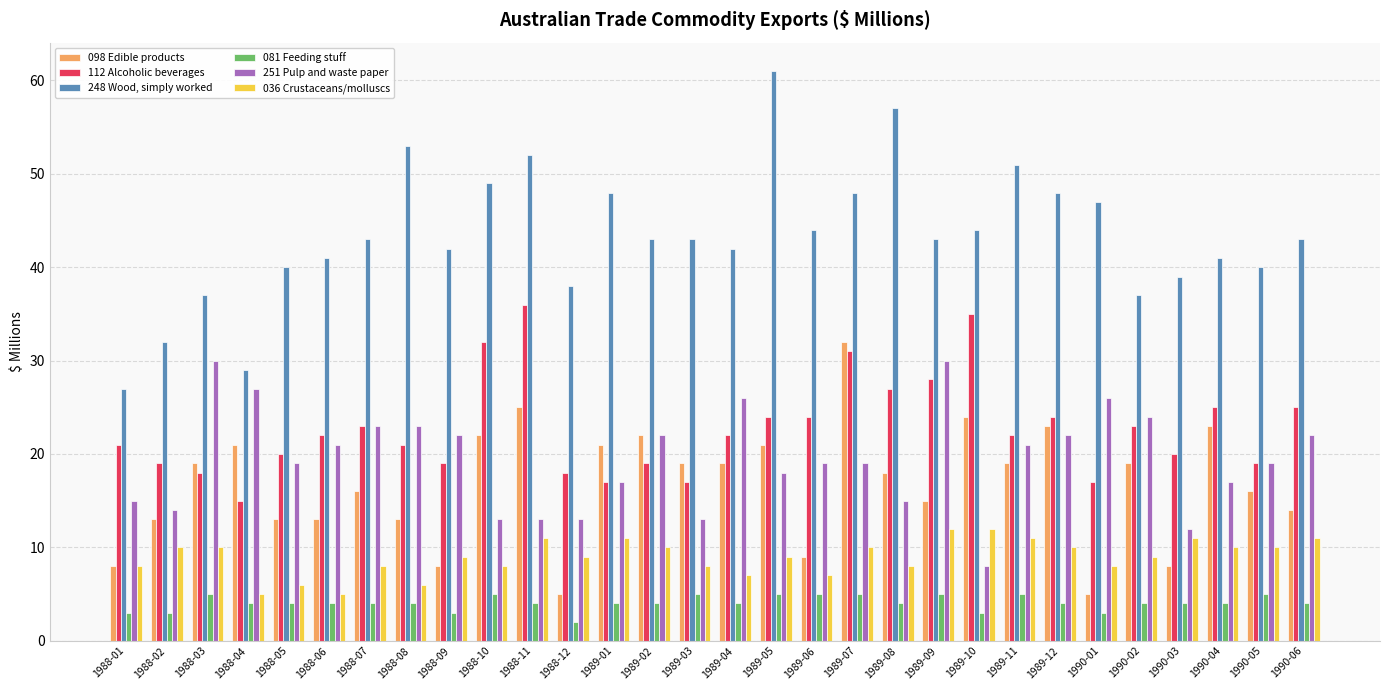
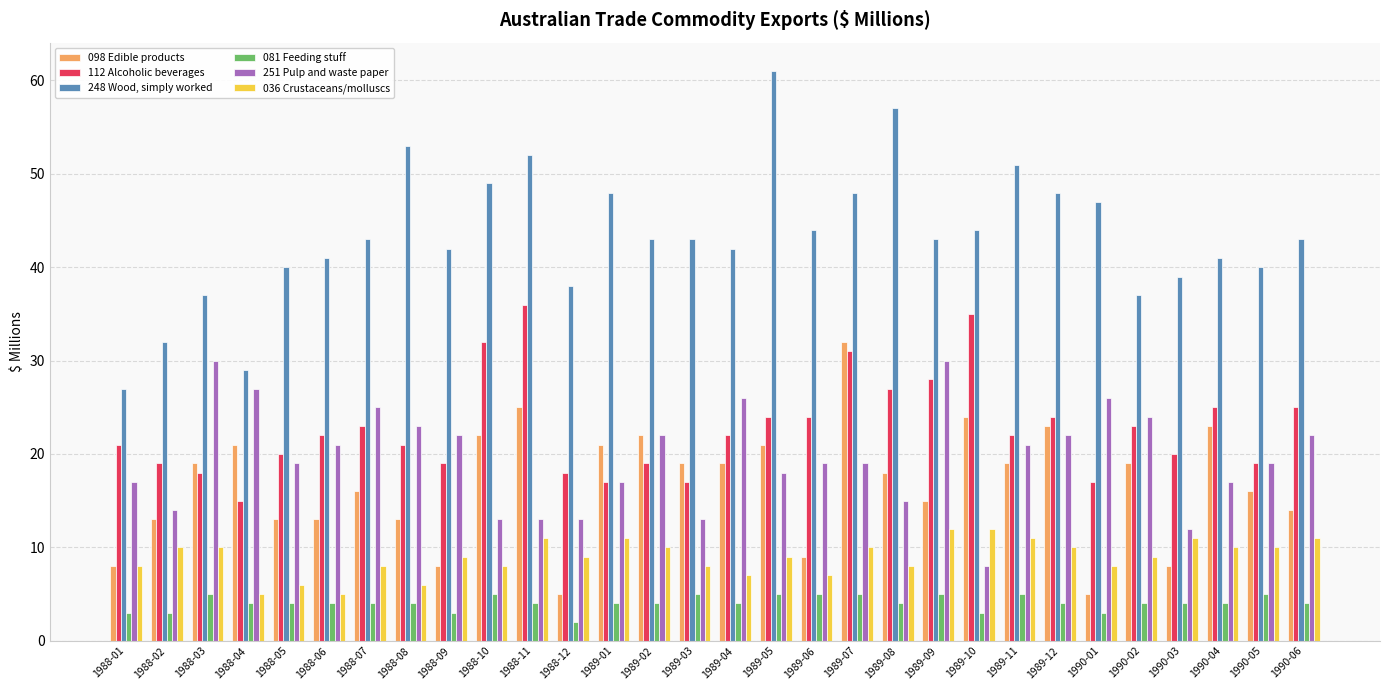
  {
    "112 Alcoholic beverages": {
      "1988-01": 21,
      "1988-02": 19,
      "1988-03": 18,
      "1988-04": 15,
      "1988-05": 20,
      "1988-06": 22,
      "1988-07": 23,
      "1988-08": 21,
      "1988-09": 19,
      "1988-10": 32,
      "1988-11": 36,
      "1988-12": 18,
      "1989-01": 17,
      "1989-02": 19,
      "1989-03": 17,
      "1989-04": 22,
      "1989-05": 24,
      "1989-06": 24,
      "1989-07": 31,
      "1989-08": 27,
      "1989-09": 28,
      "1989-10": 35,
      "1989-11": 22,
      "1989-12": 24,
      "1990-01": 17,
      "1990-02": 23,
      "1990-03": 20,
      "1990-04": 25,
      "1990-05": 19,
      "1990-06": 25
    },
    "248 Wood, simply worked": {
      "1988-01": 27,
      "1988-02": 32,
      "1988-03": 37,
      "1988-04": 29,
      "1988-05": 40,
      "1988-06": 41,
      "1988-07": 43,
      "1988-08": 53,
      "1988-09": 42,
      "1988-10": 49,
      "1988-11": 52,
      "1988-12": 38,
      "1989-01": 48,
      "1989-02": 43,
      "1989-03": 43,
      "1989-04": 42,
      "1989-05": 61,
      "1989-06": 44,
      "1989-07": 48,
      "1989-08": 57,
      "1989-09": 43,
      "1989-10": 44,
      "1989-11": 51,
      "1989-12": 48,
      "1990-01": 47,
      "1990-02": 37,
      "1990-03": 39,
      "1990-04": 41,
      "1990-05": 40,
      "1990-06": 43
    },
    "251 Pulp and waste paper": {
-     "1988-01": 15,
+     "1988-01": 17,
      "1988-02": 14,
      "1988-03": 30,
      "1988-04": 27,
      "1988-05": 19,
      "1988-06": 21,
-     "1988-07": 23,
+     "1988-07": 25,
      "1988-08": 23,
      "1988-09": 22,
      "1988-10": 13,
      "1988-11": 13,
      "1988-12": 13,
      "1989-01": 17,
      "1989-02": 22,
      "1989-03": 13,
      "1989-04": 26,
      "1989-05": 18,
      "1989-06": 19,
      "1989-07": 19,
      "1989-08": 15,
      "1989-09": 30,
      "1989-10": 8,
      "1989-11": 21,
      "1989-12": 22,
      "1990-01": 26,
      "1990-02": 24,
      "1990-03": 12,
      "1990-04": 17,
      "1990-05": 19,
      "1990-06": 22
    }
  }
